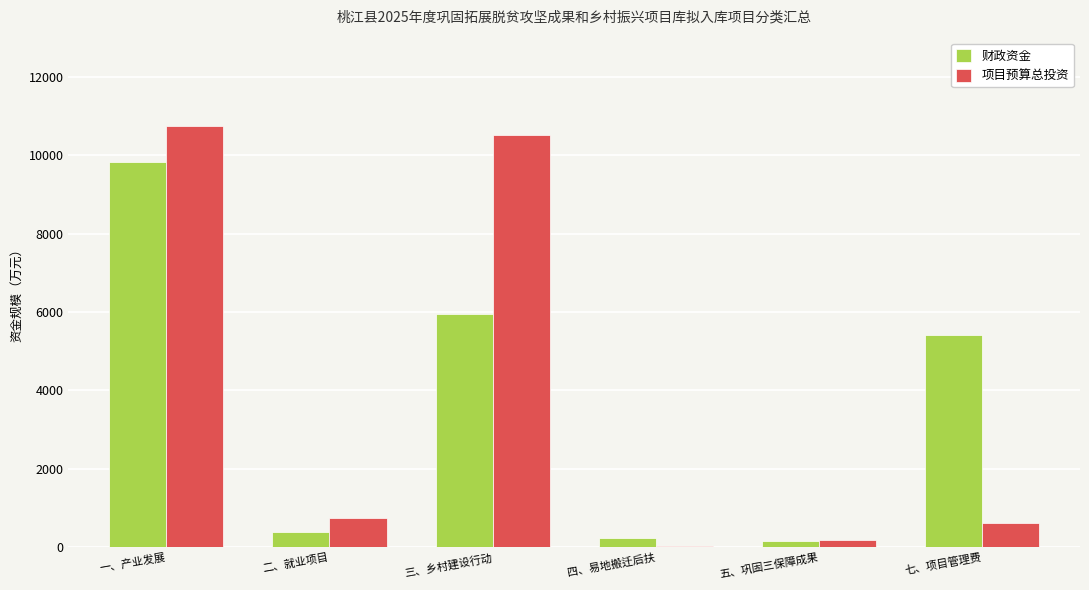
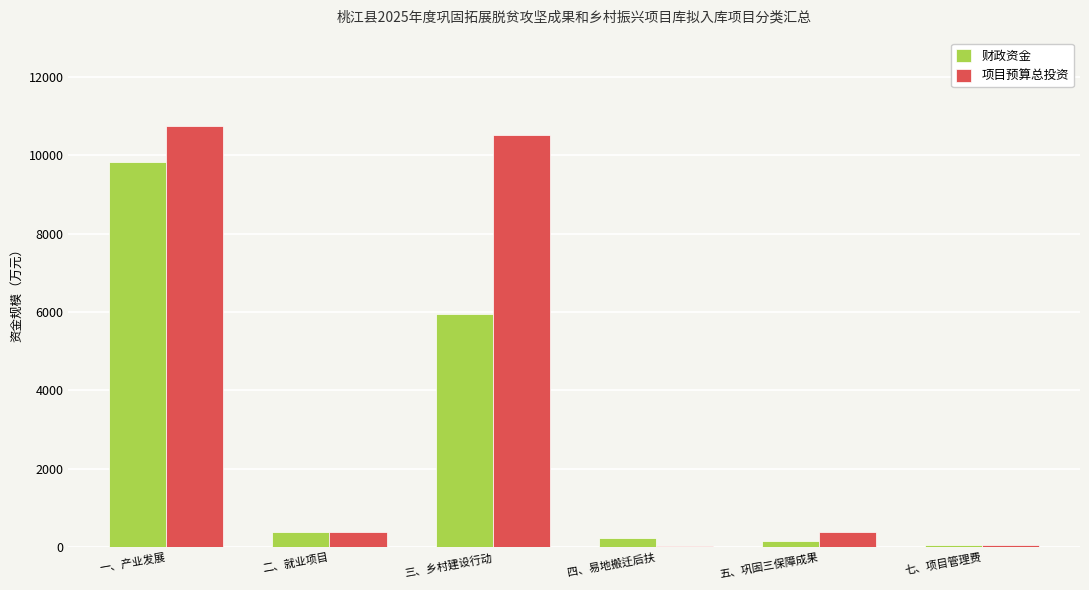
  {
    "财政资金": {
      "一、产业发展": 9800,
      "二、就业项目": 400,
      "三、乡村建设行动": 5900,
      "四、易地搬迁后扶": 200,
      "五、巩固三保障成果": 200,
-     "七、项目管理费": 5400
+     "七、项目管理费": 100
    },
    "项目预算总投资": {
      "一、产业发展": 10800,
-     "二、就业项目": 700,
+     "二、就业项目": 400,
      "三、乡村建设行动": 10500,
-     "五、巩固三保障成果": 200,
-     "七、项目管理费": 600
+     "五、巩固三保障成果": 400,
+     "七、项目管理费": 100
    }
  }
